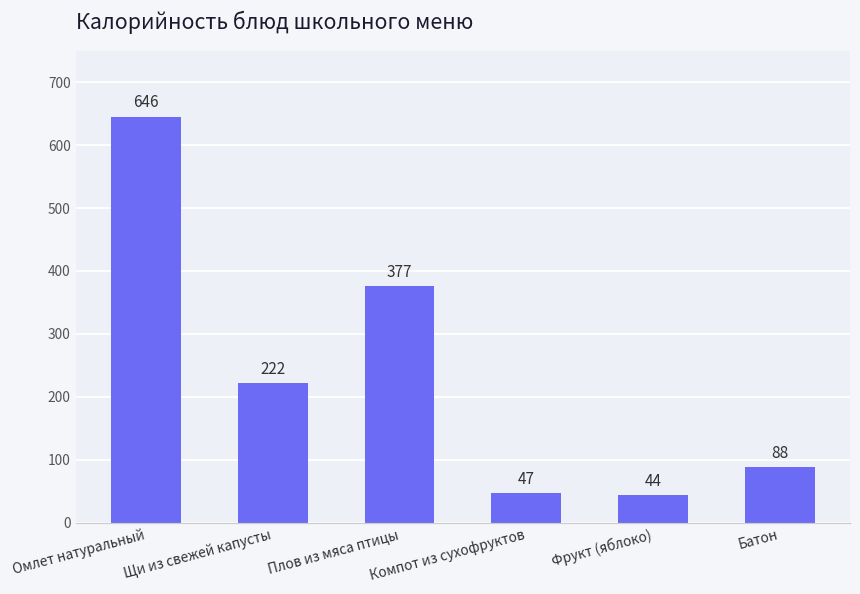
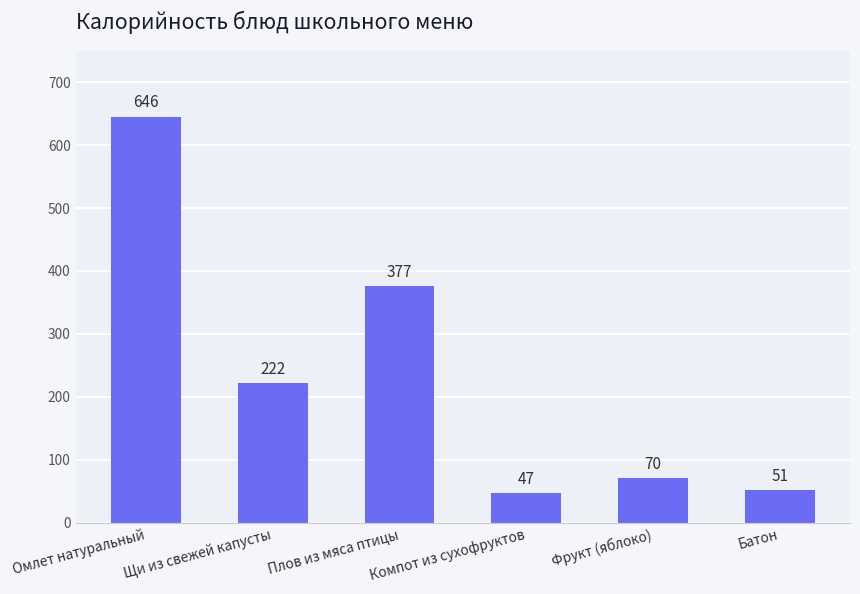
  {
    "Омлет натуральный": 646,
    "Щи из свежей капусты": 222,
    "Плов из мяса птицы": 377,
    "Компот из сухофруктов": 47,
-   "Фрукт (яблоко)": 44,
-   "Батон": 88
+   "Фрукт (яблоко)": 70,
+   "Батон": 51
  }
